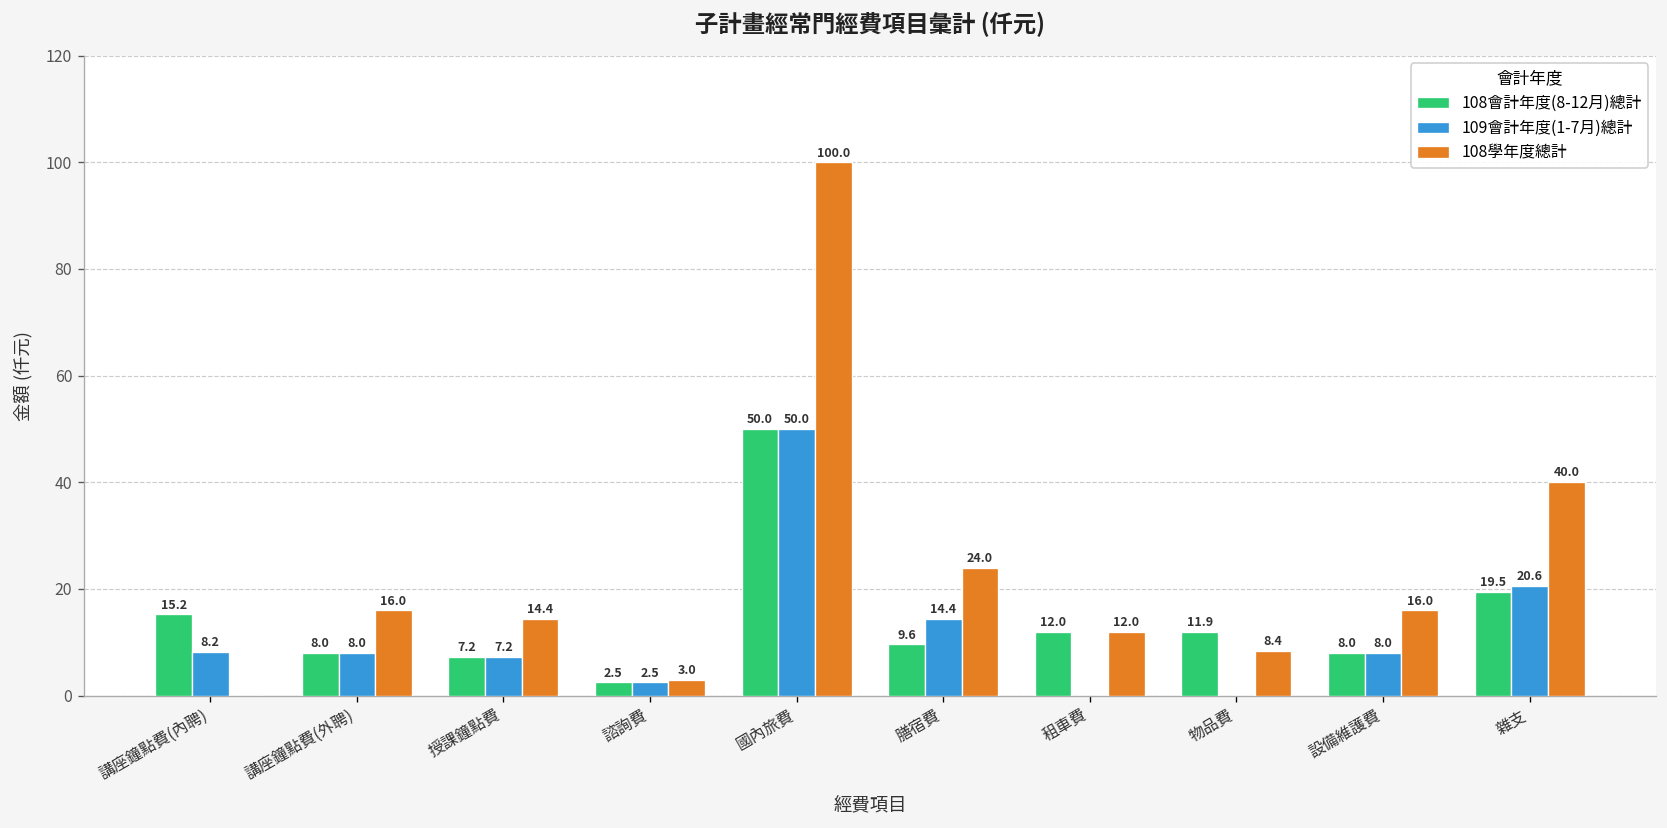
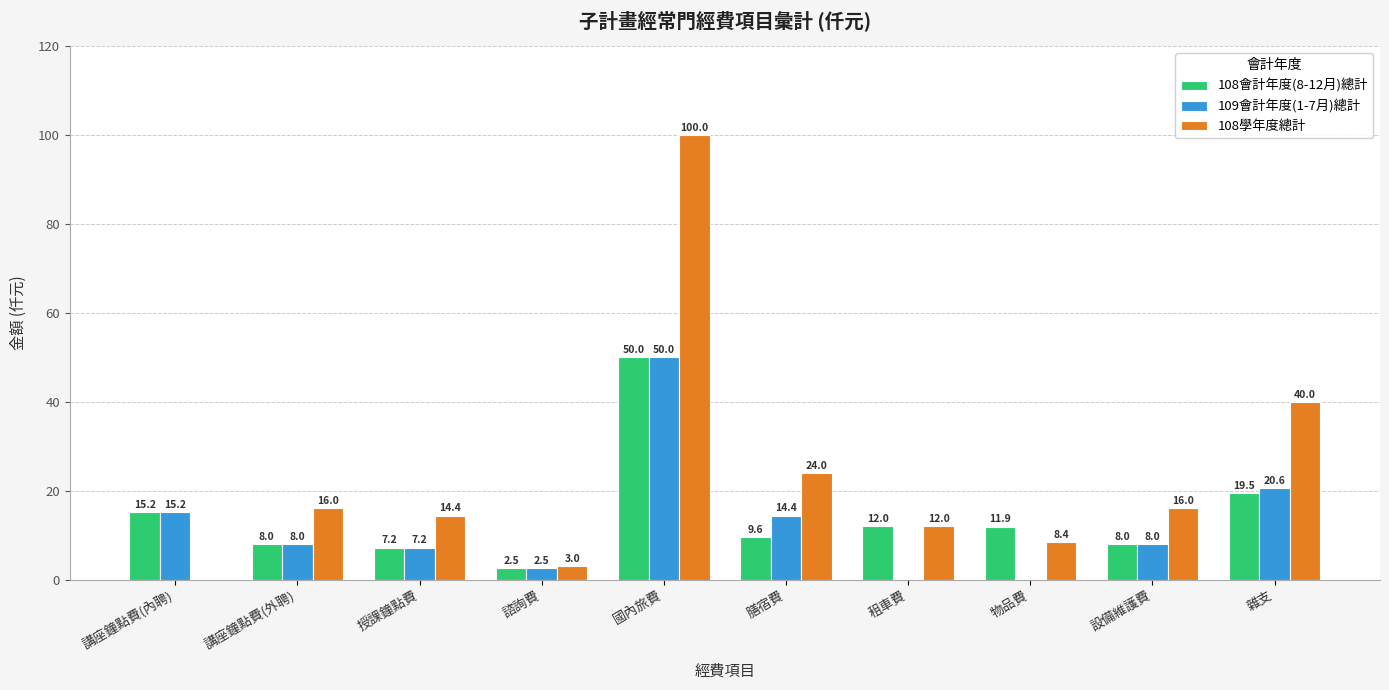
  {
    "108會計年度(8-12月)總計": {
      "講座鐘點費(內聘)": 15.2,
      "講座鐘點費(外聘)": 8.0,
      "授課鐘點費": 7.2,
      "諮詢費": 2.5,
      "國內旅費": 50.0,
      "膳宿費": 9.6,
      "租車費": 12.0,
      "物品費": 11.9,
      "設備維護費": 8.0,
      "雜支": 19.5
    },
    "109會計年度(1-7月)總計": {
-     "講座鐘點費(內聘)": 8.2,
+     "講座鐘點費(內聘)": 15.2,
      "講座鐘點費(外聘)": 8.0,
      "授課鐘點費": 7.2,
      "諮詢費": 2.5,
      "國內旅費": 50.0,
      "膳宿費": 14.4,
      "設備維護費": 8.0,
      "雜支": 20.6
    },
    "108學年度總計": {
      "講座鐘點費(外聘)": 16.0,
      "授課鐘點費": 14.4,
      "諮詢費": 3.0,
      "國內旅費": 100.0,
      "膳宿費": 24.0,
      "租車費": 12.0,
      "物品費": 8.4,
      "設備維護費": 16.0,
      "雜支": 40.0
    }
  }
